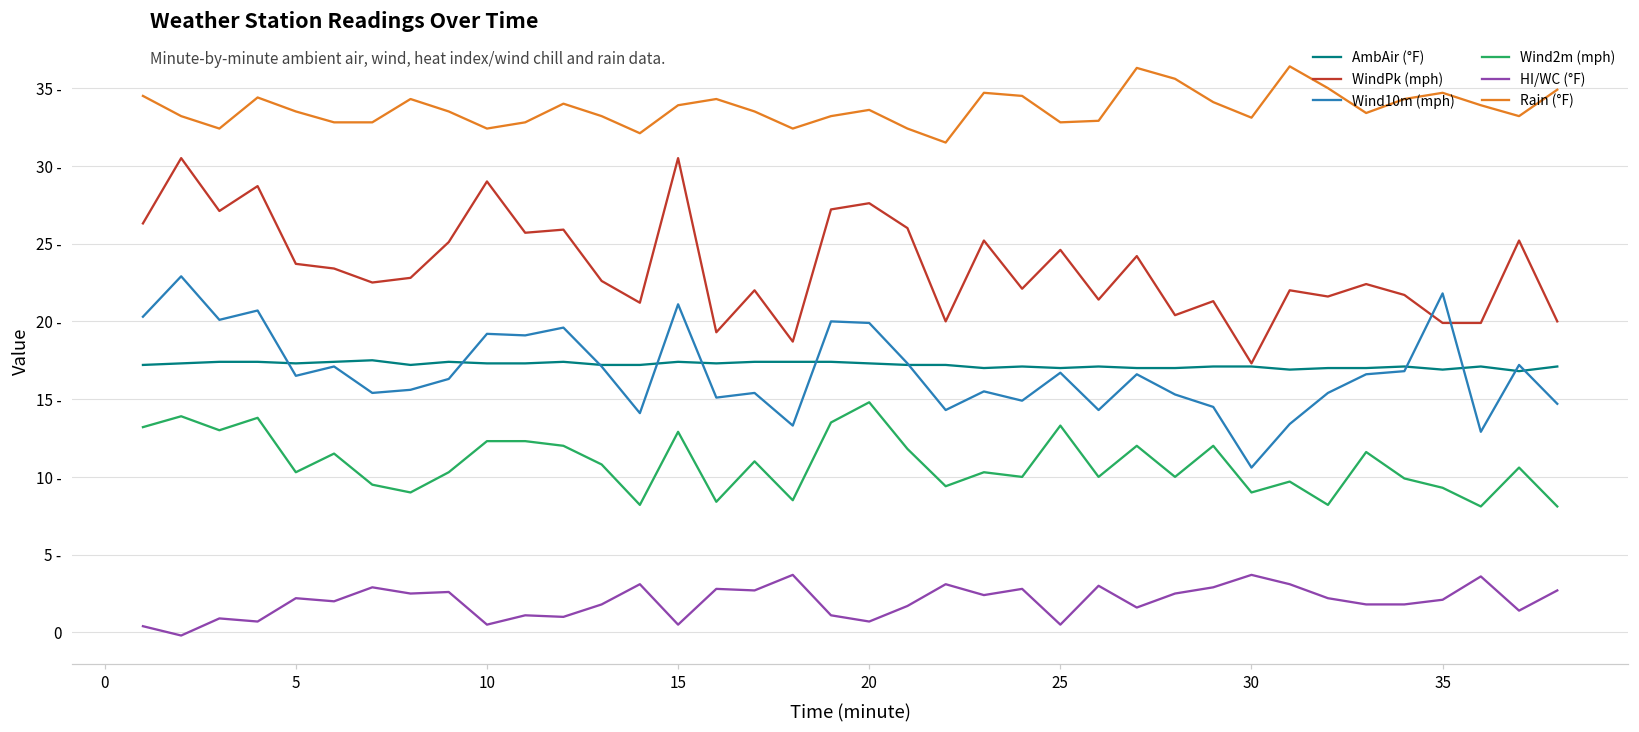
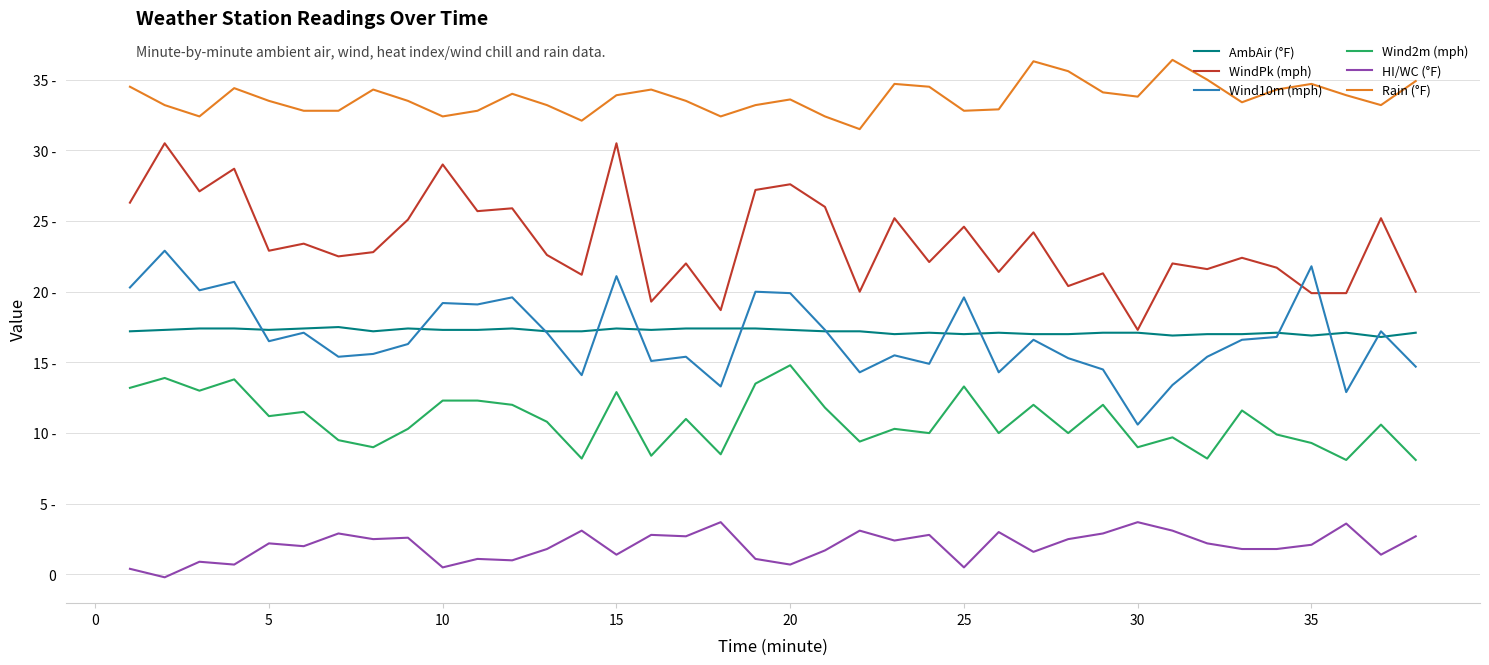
  {
    "AmbAir (°F)": {
      "5": "17.3 -",
      "10": "17.3 -",
      "15": "17.4 -",
      "20": "17.3 -",
      "25": "17.0 -",
      "30": "17.1 -",
      "35": "16.9 -"
    },
    "WindPk (mph)": {
-     "5": "23.7 -",
+     "5": "22.9 -",
      "10": "29.0 -",
      "15": "30.5 -",
      "20": "27.6 -",
      "25": "24.6 -",
      "30": "17.3 -",
      "35": "19.9 -"
    },
    "Wind10m (mph)": {
      "5": "16.5 -",
      "10": "19.2 -",
      "15": "21.1 -",
      "20": "19.9 -",
-     "25": "16.7 -",
+     "25": "19.6 -",
      "30": "10.6 -",
      "35": "21.8 -"
    },
    "Wind2m (mph)": {
-     "5": "10.3 -",
+     "5": "11.2 -",
      "10": "12.3 -",
      "15": "12.9 -",
      "20": "14.8 -",
      "25": "13.3 -",
      "30": "9.0 -",
      "35": "9.3 -"
    },
    "HI/WC (°F)": {
      "5": "2.2 -",
      "10": "0.5 -",
-     "15": "0.5 -",
+     "15": "1.4 -",
      "20": "0.7 -",
      "25": "0.5 -",
      "30": "3.7 -",
      "35": "2.1 -"
    },
    "Rain (°F)": {
      "5": "33.5 -",
      "10": "32.4 -",
      "15": "33.9 -",
      "20": "33.6 -",
      "25": "32.8 -",
-     "30": "33.1 -",
+     "30": "33.8 -",
      "35": "34.7 -"
    }
  }
